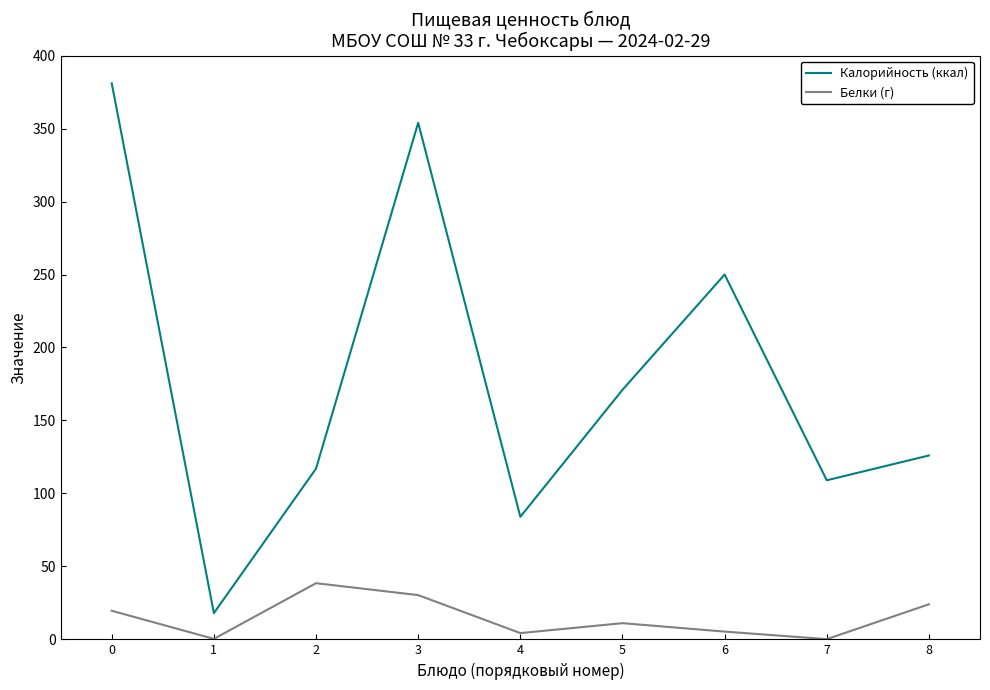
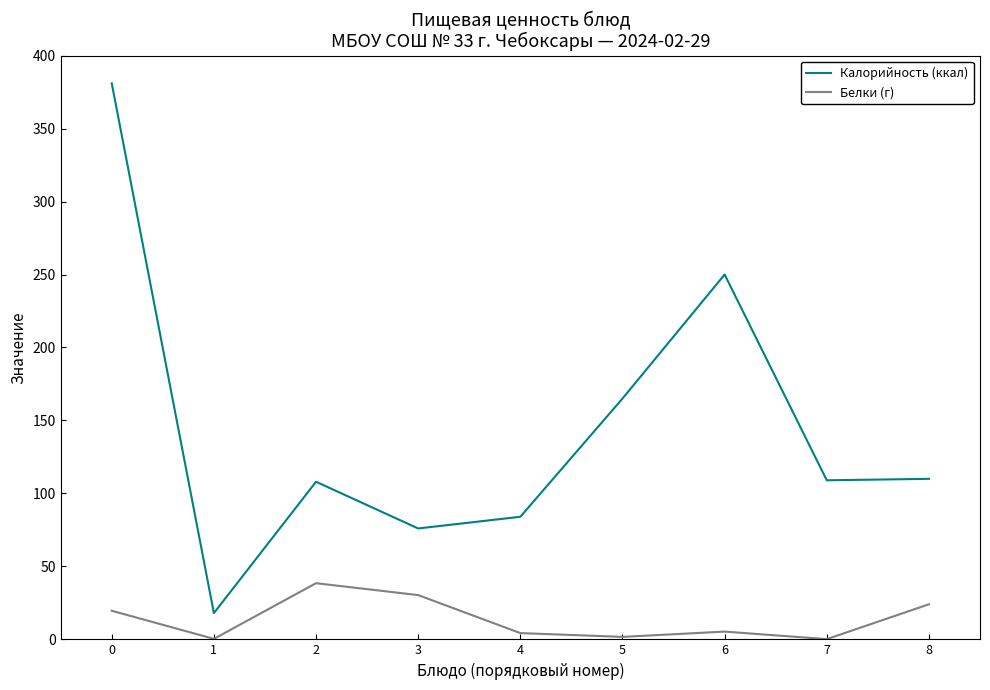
  {
    "Калорийность (ккал)": {
      "0": 381,
      "1": 18,
-     "2": 117,
-     "3": 354,
+     "2": 108,
+     "3": 76,
      "4": 84,
-     "5": 171,
+     "5": 165,
      "6": 250,
      "7": 109,
-     "8": 126
+     "8": 110
    },
    "Белки (г)": {
      "0": 20,
      "1": 0,
      "2": 38,
      "3": 30,
      "4": 4,
-     "5": 11,
+     "5": 2,
      "6": 5,
      "7": 0,
      "8": 24
    }
  }
